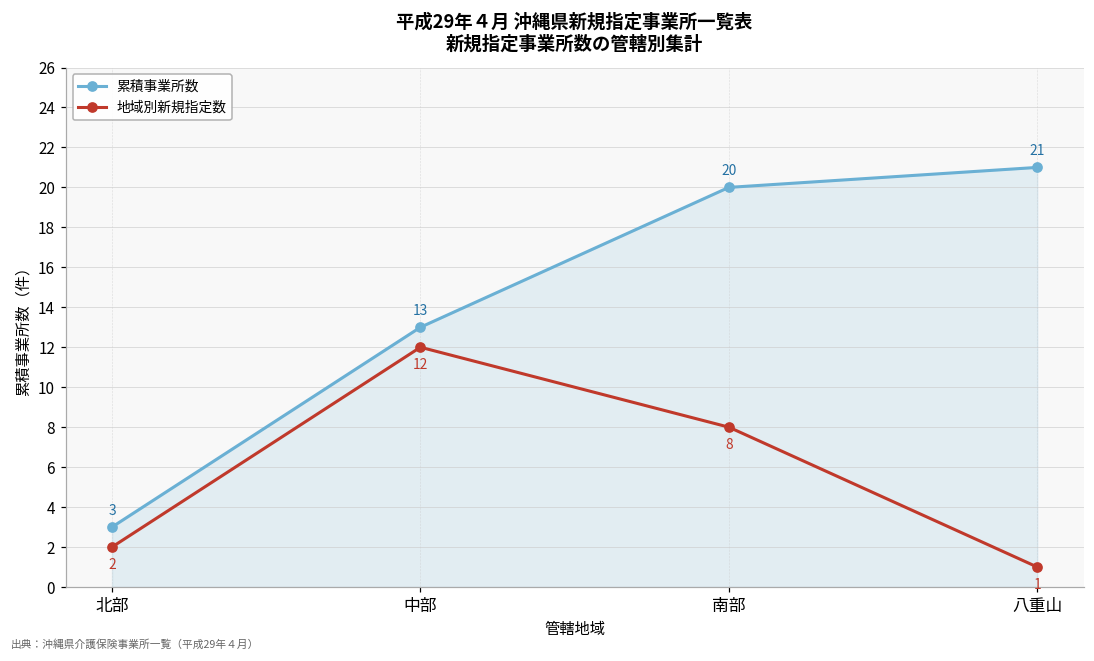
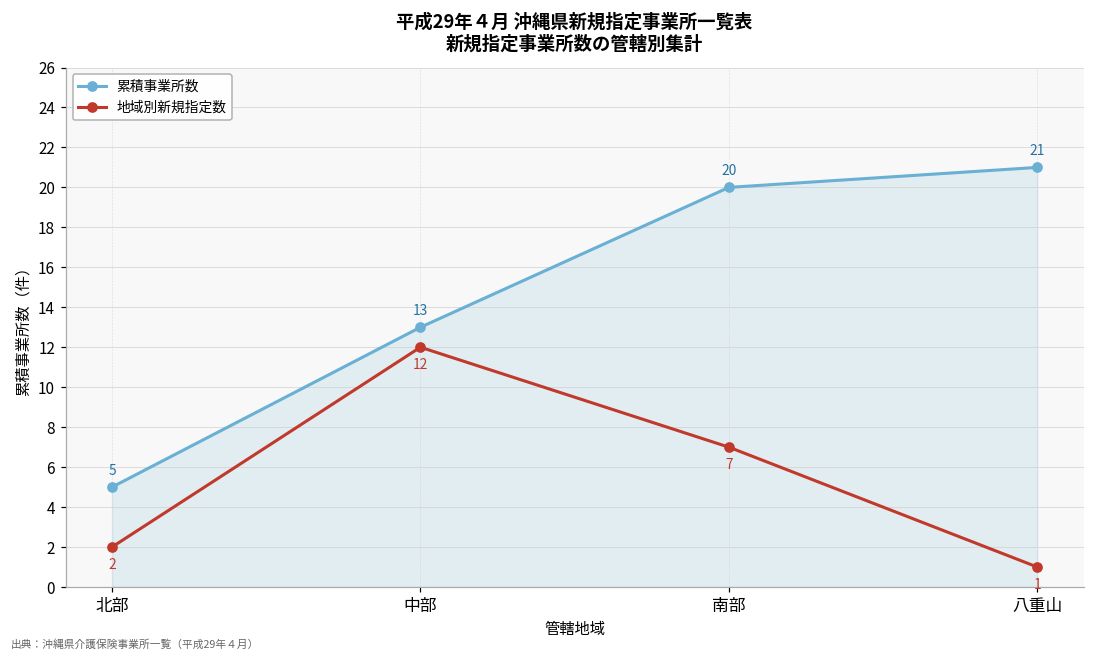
  {
    "累積事業所数": {
-     "北部": 3,
+     "北部": 5,
      "中部": 13,
      "南部": 20,
      "八重山": 21
    },
    "地域別新規指定数": {
      "北部": 2,
      "中部": 12,
-     "南部": 8,
+     "南部": 7,
      "八重山": 1
    }
  }
